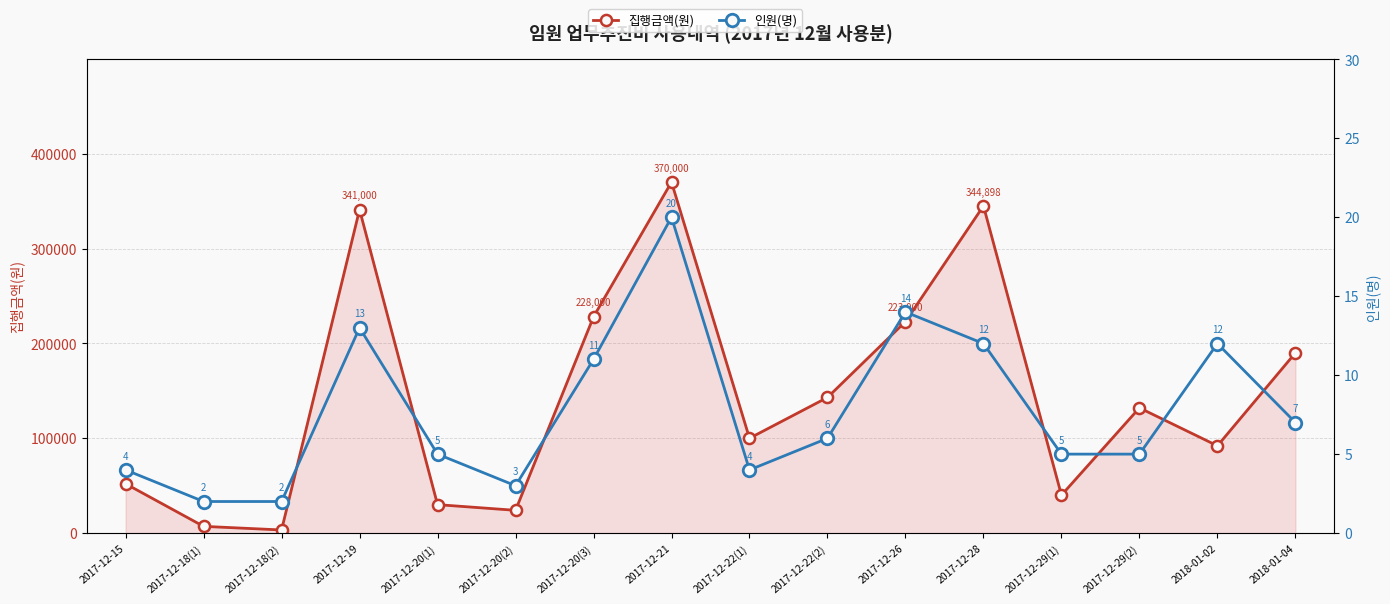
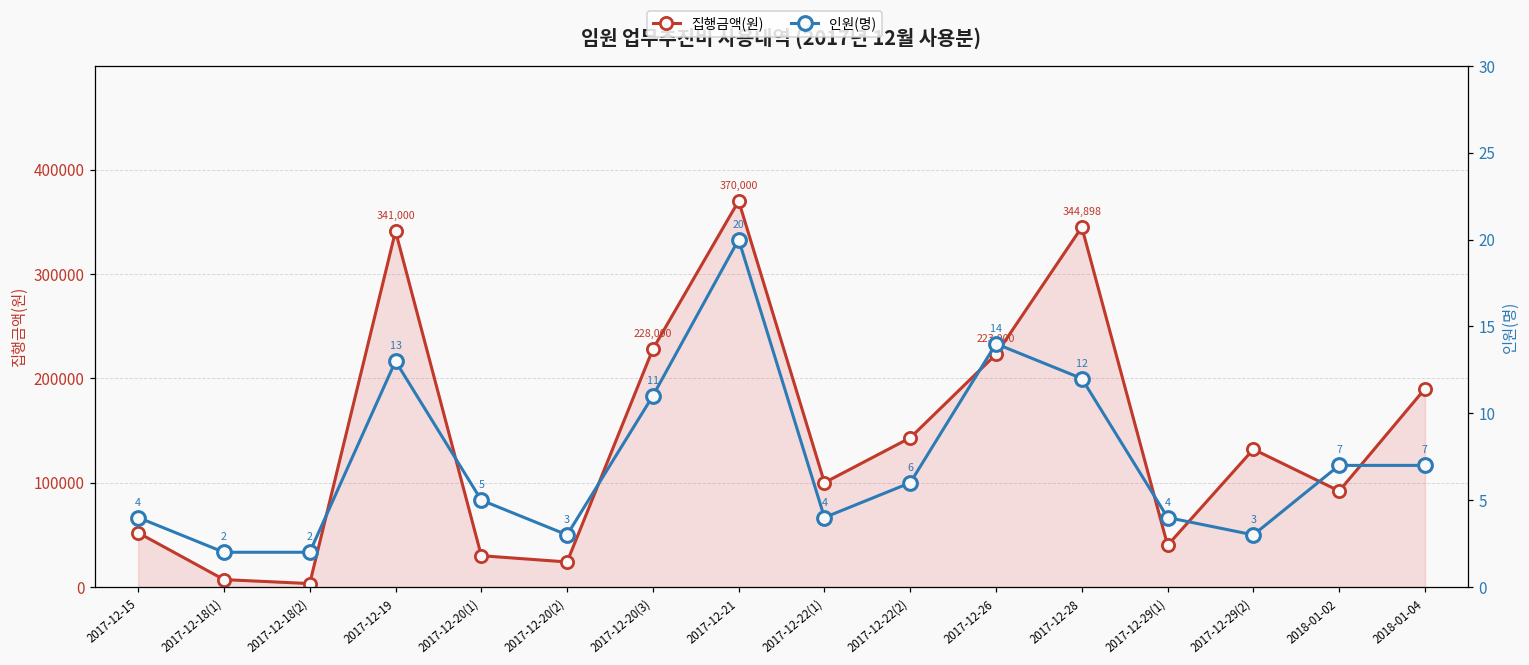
  {
    "집행금액(원)": {
      "2017-12-19": "341,000",
      "2017-12-20(3)": "228,000",
      "2017-12-21": "370,000",
      "2017-12-28": "344,898"
    },
    "인원(명)": {
      "2017-12-15": "4",
      "2017-12-18(1)": "2",
      "2017-12-18(2)": "2",
      "2017-12-19": "13",
      "2017-12-20(1)": "5",
      "2017-12-20(2)": "3",
      "2017-12-20(3)": "11",
      "2017-12-21": "20",
      "2017-12-22(1)": "4",
      "2017-12-22(2)": "6",
      "2017-12-26": "14",
      "2017-12-28": "12",
-     "2017-12-29(1)": "5",
-     "2017-12-29(2)": "5",
-     "2018-01-02": "12",
+     "2017-12-29(1)": "4",
+     "2017-12-29(2)": "3",
+     "2018-01-02": "7",
      "2018-01-04": "7"
    }
  }
